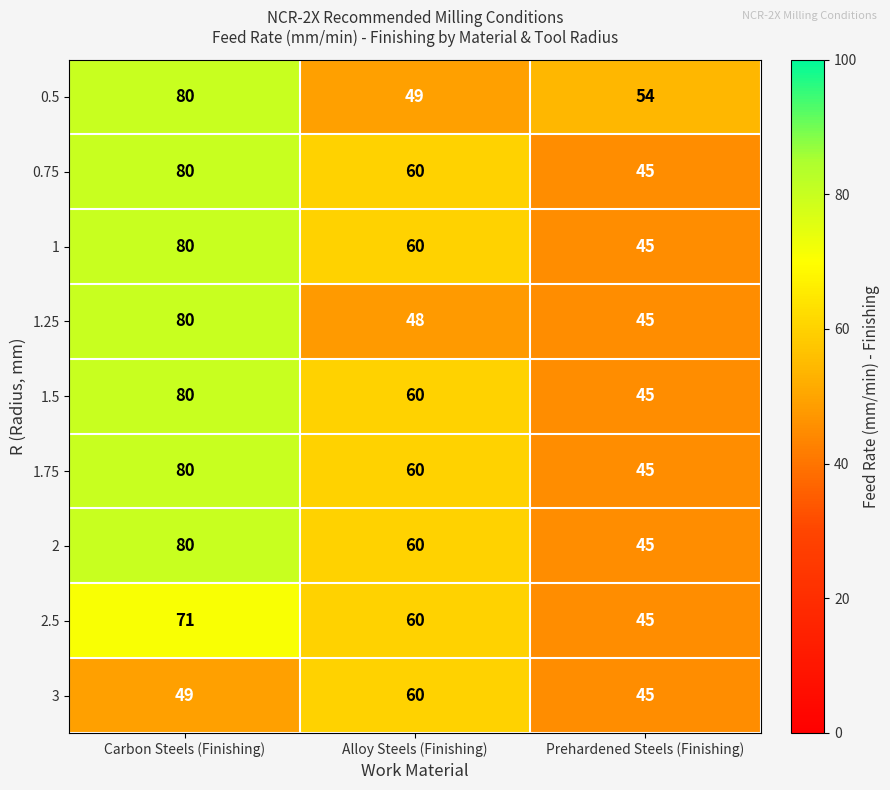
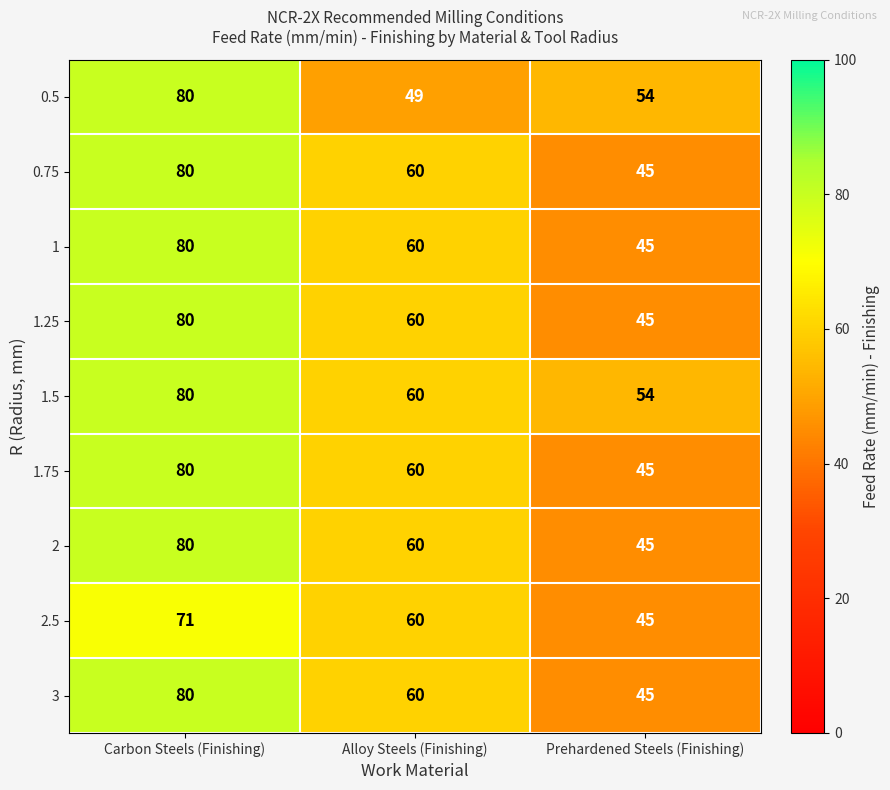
  {
    "0.5": {
      "Carbon Steels (Finishing)": 80,
      "Alloy Steels (Finishing)": 49,
      "Prehardened Steels (Finishing)": 54
    },
    "0.75": {
      "Carbon Steels (Finishing)": 80,
      "Alloy Steels (Finishing)": 60,
      "Prehardened Steels (Finishing)": 45
    },
    "1": {
      "Carbon Steels (Finishing)": 80,
      "Alloy Steels (Finishing)": 60,
      "Prehardened Steels (Finishing)": 45
    },
    "1.25": {
      "Carbon Steels (Finishing)": 80,
-     "Alloy Steels (Finishing)": 48,
+     "Alloy Steels (Finishing)": 60,
      "Prehardened Steels (Finishing)": 45
    },
    "1.5": {
      "Carbon Steels (Finishing)": 80,
      "Alloy Steels (Finishing)": 60,
-     "Prehardened Steels (Finishing)": 45
+     "Prehardened Steels (Finishing)": 54
    },
    "1.75": {
      "Carbon Steels (Finishing)": 80,
      "Alloy Steels (Finishing)": 60,
      "Prehardened Steels (Finishing)": 45
    },
    "2": {
      "Carbon Steels (Finishing)": 80,
      "Alloy Steels (Finishing)": 60,
      "Prehardened Steels (Finishing)": 45
    },
    "2.5": {
      "Carbon Steels (Finishing)": 71,
      "Alloy Steels (Finishing)": 60,
      "Prehardened Steels (Finishing)": 45
    },
    "3": {
-     "Carbon Steels (Finishing)": 49,
+     "Carbon Steels (Finishing)": 80,
      "Alloy Steels (Finishing)": 60,
      "Prehardened Steels (Finishing)": 45
    }
  }
